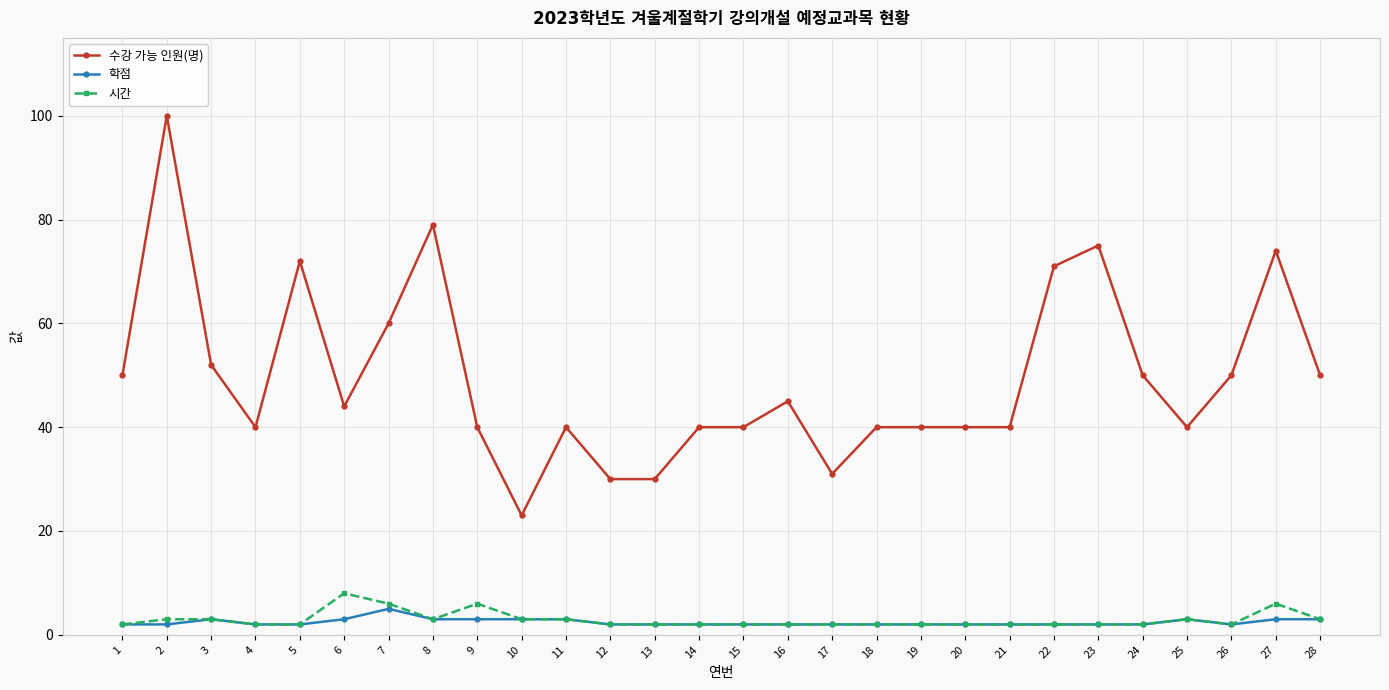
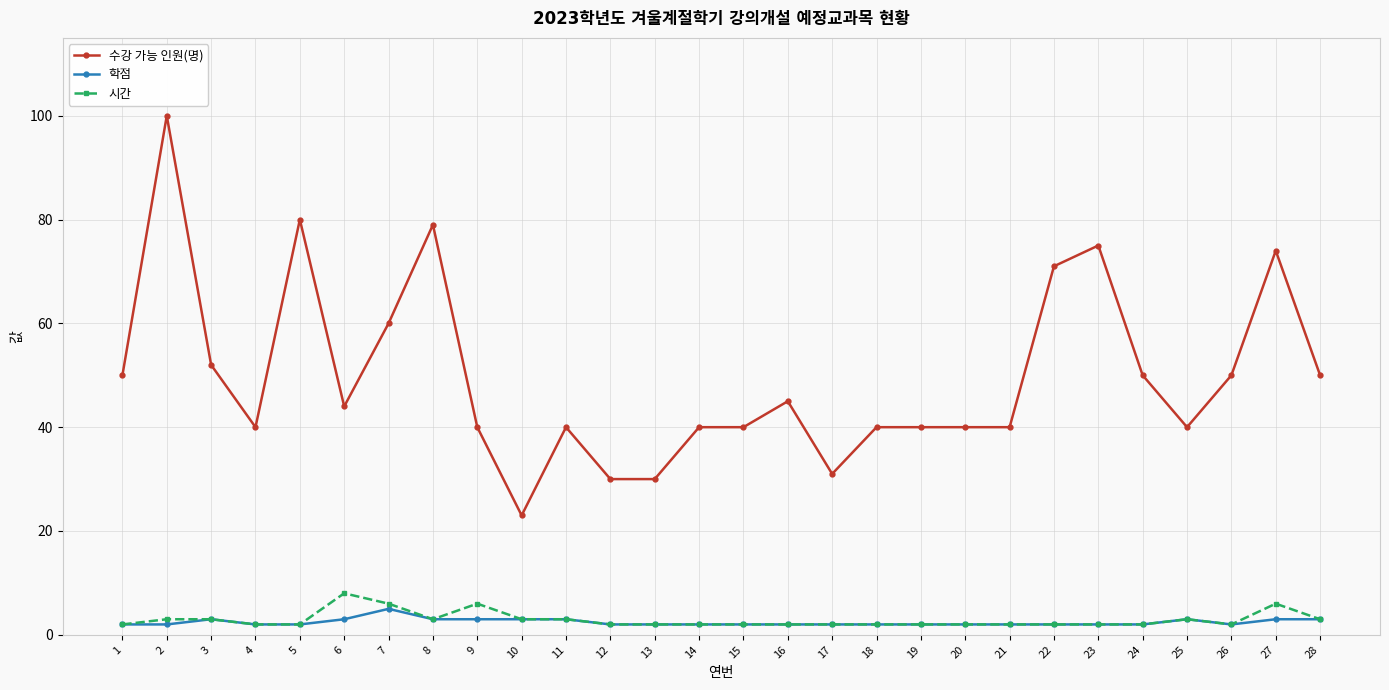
  {
    "수강 가능 인원(명)": {
      "1": 50,
      "2": 100,
      "3": 52,
      "4": 40,
-     "5": 72,
+     "5": 80,
      "6": 44,
      "7": 60,
      "8": 79,
      "9": 40,
      "10": 23,
      "11": 40,
      "12": 30,
      "13": 30,
      "14": 40,
      "15": 40,
      "16": 45,
      "17": 31,
      "18": 40,
      "19": 40,
      "20": 40,
      "21": 40,
      "22": 71,
      "23": 75,
      "24": 50,
      "25": 40,
      "26": 50,
      "27": 74,
      "28": 50
    },
    "학점": {
      "2": 2,
      "6": 3,
      "7": 5,
      "9": 3,
      "27": 3
    },
    "시간": {
      "2": 3,
      "6": 8,
      "7": 6,
      "9": 6,
      "27": 6
    }
  }
